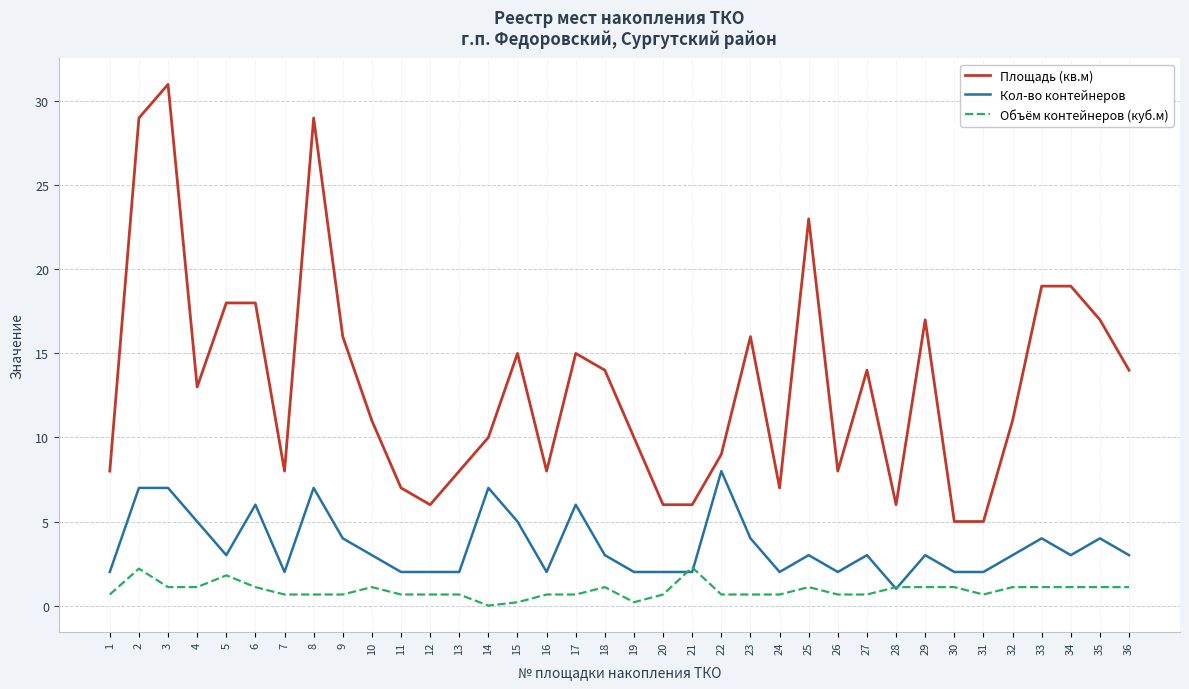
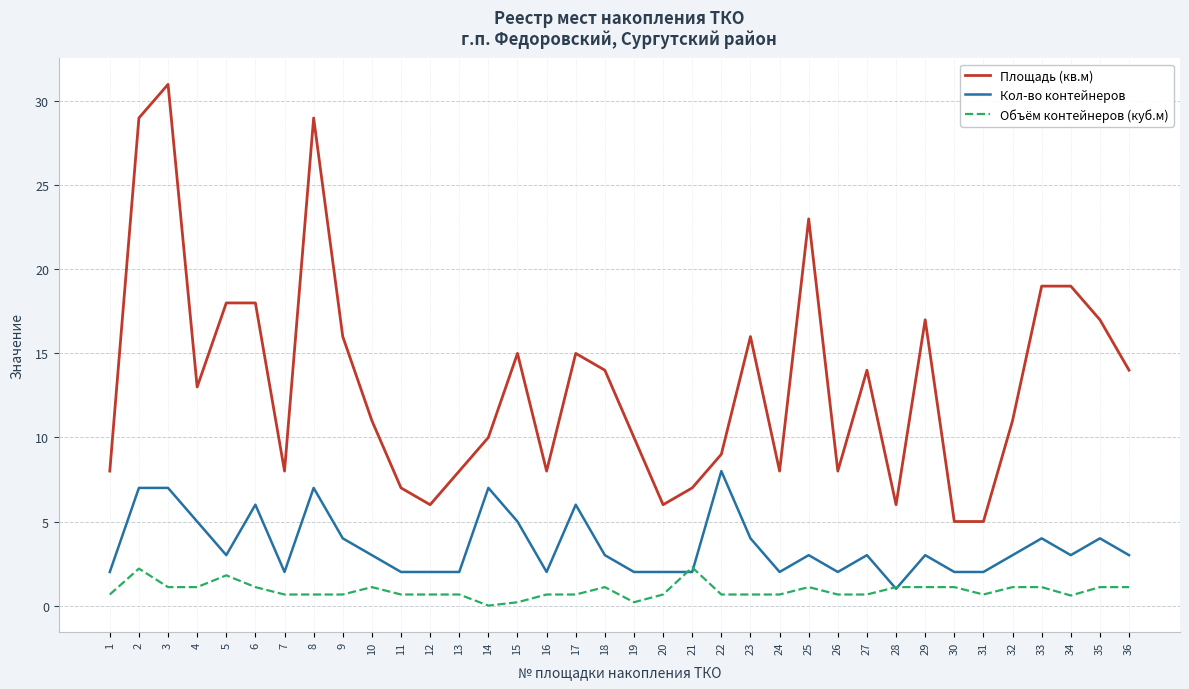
  {
    "Площадь (кв.м)": {
      "1": 8,
      "2": 29,
      "3": 31,
      "4": 13,
      "5": 18,
      "6": 18,
      "7": 8,
      "8": 29,
      "9": 16,
      "10": 11,
      "11": 7,
      "12": 6,
      "13": 8,
      "14": 10,
      "15": 15,
      "16": 8,
      "17": 15,
      "18": 14,
      "19": 10,
      "20": 6,
-     "21": 6,
+     "21": 7,
      "22": 9,
      "23": 16,
-     "24": 7,
+     "24": 8,
      "25": 23,
      "26": 8,
      "27": 14,
      "28": 6,
      "29": 17,
      "30": 5,
      "31": 5,
      "32": 11,
      "33": 19,
      "34": 19,
      "35": 17,
      "36": 14
    },
    "Кол-во контейнеров": {
      "1": 2.0,
      "2": 7.0,
      "3": 7.0,
      "4": 5.0,
      "5": 3.0,
      "6": 6.0,
      "7": 2.0,
      "8": 7.0,
      "9": 4.0,
      "10": 3.0,
      "11": 2.0,
      "12": 2.0,
      "13": 2.0,
      "14": 7.0,
      "15": 5.0,
      "16": 2.0,
      "17": 6.0,
      "18": 3.0,
      "19": 2.0,
      "20": 2.0,
      "21": 2.0,
      "22": 8.0,
      "23": 4.0,
      "24": 2.0,
      "25": 3.0,
      "26": 2.0,
      "27": 3.0,
      "29": 3.0,
      "30": 2.0,
      "31": 2.0,
      "32": 3.0,
      "33": 4.0,
      "34": 3.0,
      "35": 4.0,
      "36": 3.0
    },
    "Объём контейнеров (куб.м)": {
      "1": 0.7,
      "2": 2.2,
      "3": 1.1,
      "4": 1.1,
      "5": 1.8,
      "6": 1.1,
      "7": 0.7,
      "8": 0.7,
      "9": 0.7,
      "10": 1.1,
      "11": 0.7,
      "12": 0.7,
      "13": 0.7,
      "14": 0.0,
      "15": 0.2,
      "16": 0.7,
      "17": 0.7,
      "18": 1.1,
      "19": 0.2,
      "20": 0.7,
      "21": 2.3,
      "22": 0.7,
      "23": 0.7,
      "24": 0.7,
      "25": 1.1,
      "26": 0.7,
      "27": 0.7,
      "29": 1.1,
      "30": 1.1,
      "31": 0.7,
      "32": 1.1,
      "33": 1.1,
-     "34": 1.1,
+     "34": 0.6,
      "35": 1.1,
      "36": 1.1
    }
  }
